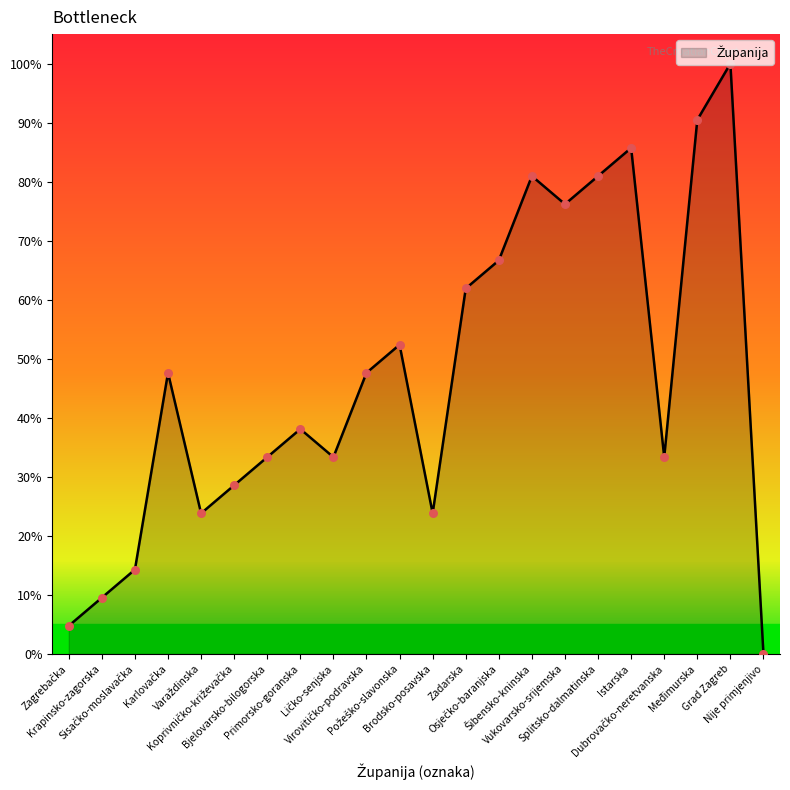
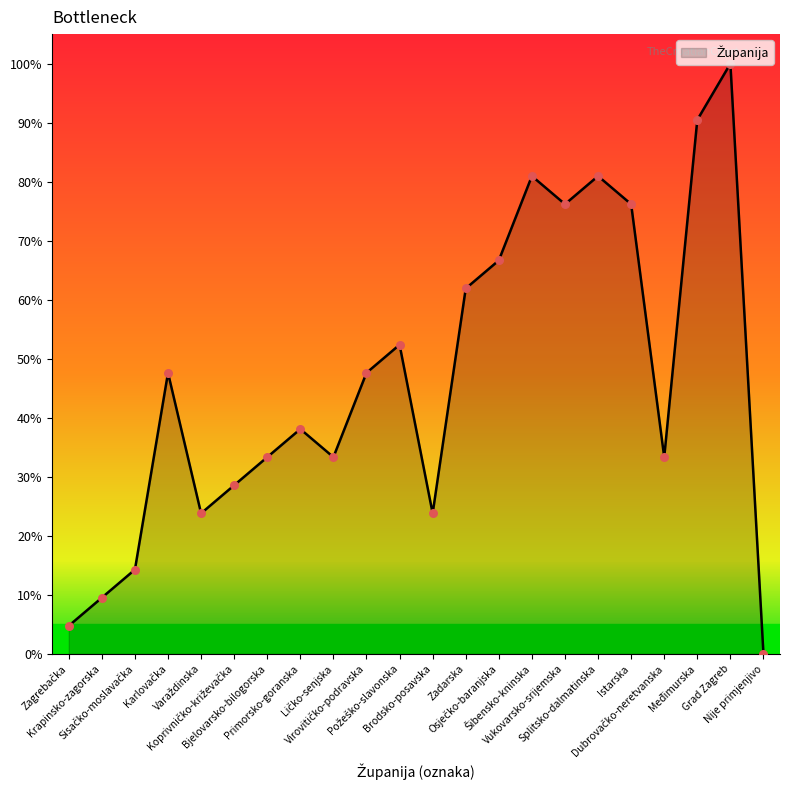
  {
    "Krapinsko-zagorska": "10%",
    "Sisačko-moslavačka": "14%",
    "Karlovačka": "48%",
    "Varaždinska": "24%",
    "Koprivničko-križevačka": "29%",
    "Bjelovarsko-bilogorska": "33%",
    "Primorsko-goranska": "38%",
    "Ličko-senjska": "33%",
    "Virovitičko-podravska": "48%",
    "Požeško-slavonska": "52%",
    "Brodsko-posavska": "24%",
    "Zadarska": "62%",
    "Osječko-baranjska": "67%",
    "Šibensko-kninska": "81%",
    "Vukovarsko-srijemska": "76%",
    "Splitsko-dalmatinska": "81%",
-   "Istarska": "86%",
+   "Istarska": "76%",
    "Dubrovačko-neretvanska": "33%",
    "Međimurska": "90%"
  }
